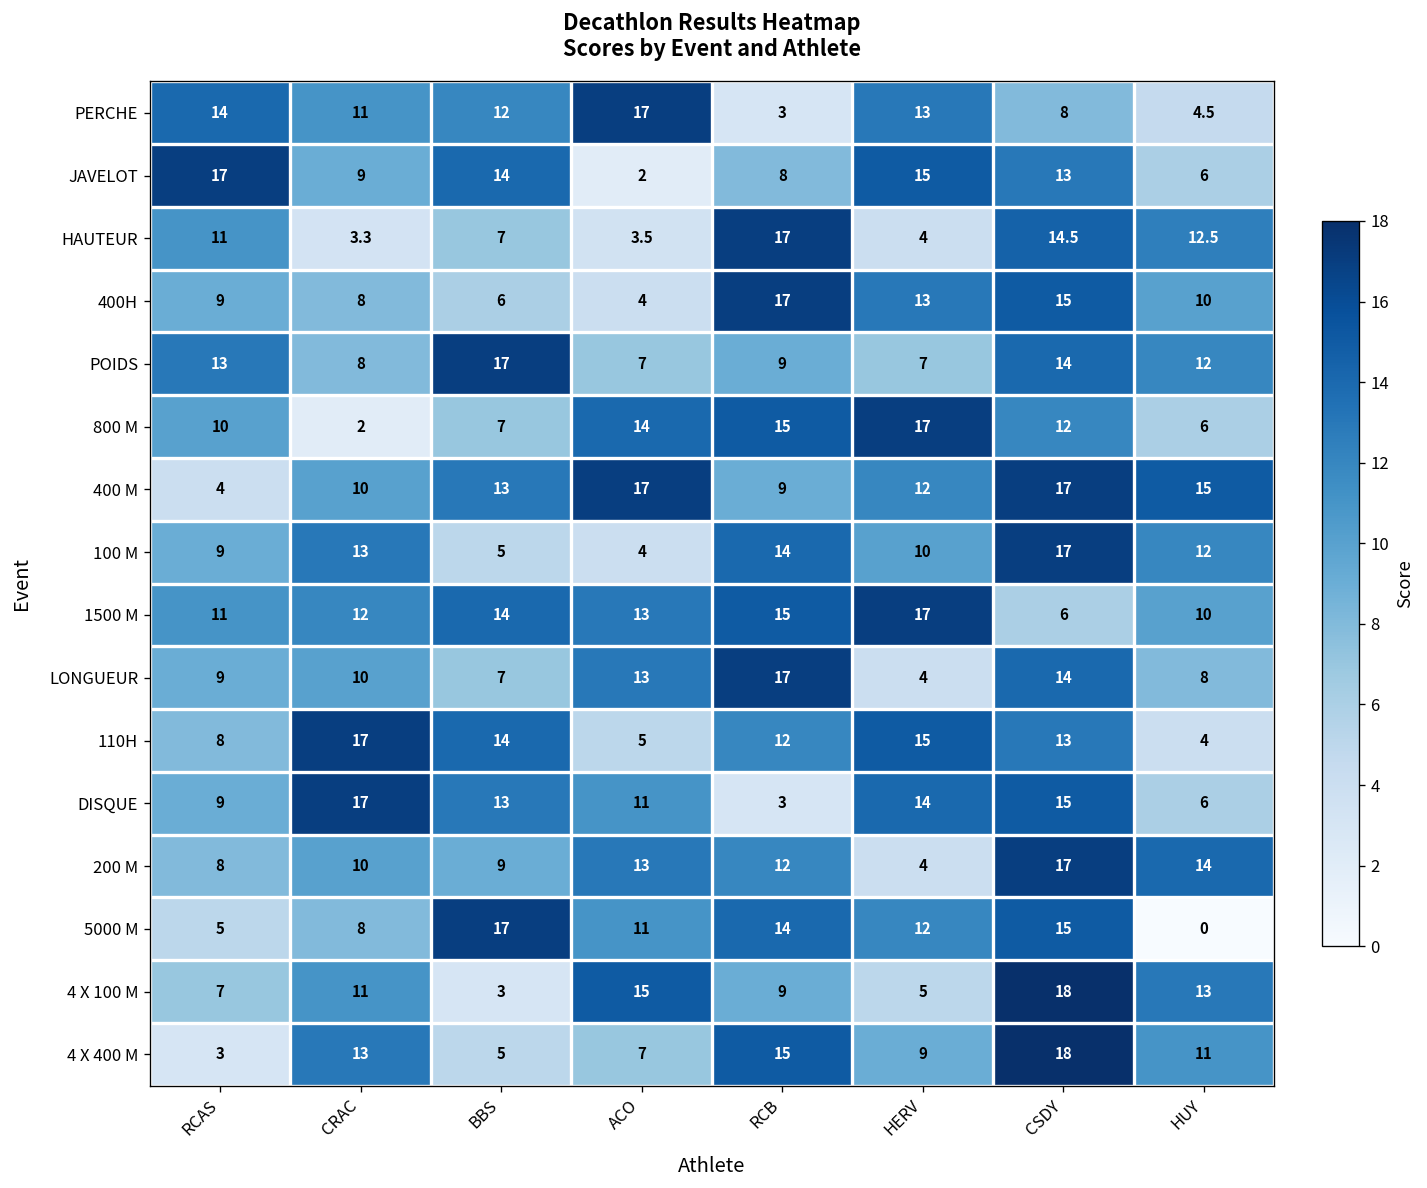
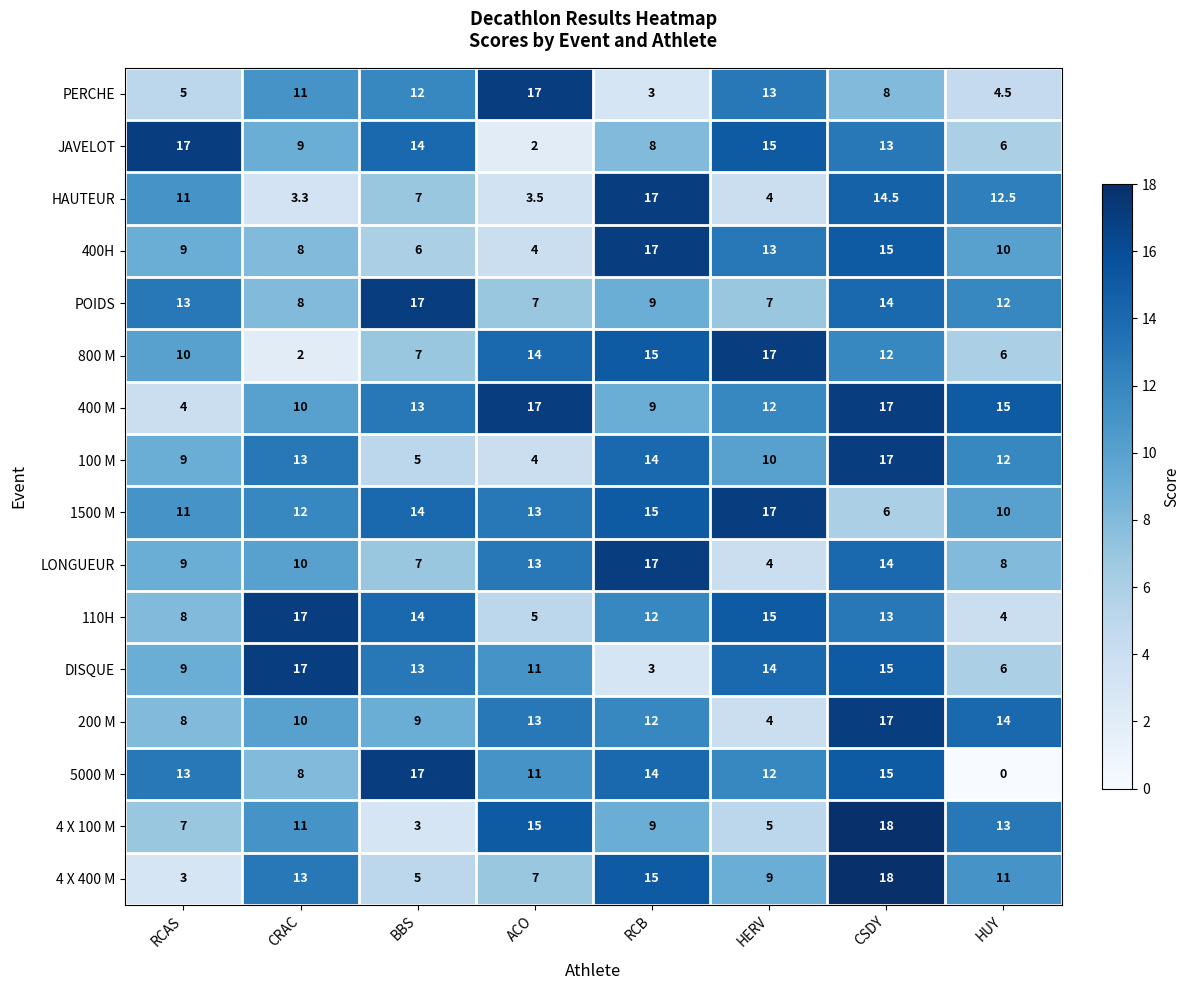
  {
    "PERCHE": {
-     "RCAS": 14,
+     "RCAS": 5,
      "CRAC": 11,
      "BBS": 12,
      "ACO": 17,
      "RCB": 3,
      "HERV": 13,
      "CSDY": 8,
      "HUY": 4.5
    },
    "JAVELOT": {
      "RCAS": 17,
      "CRAC": 9,
      "BBS": 14,
      "ACO": 2,
      "RCB": 8,
      "HERV": 15,
      "CSDY": 13,
      "HUY": 6
    },
    "HAUTEUR": {
      "RCAS": 11,
      "CRAC": 3.3,
      "BBS": 7,
      "ACO": 3.5,
      "RCB": 17,
      "HERV": 4,
      "CSDY": 14.5,
      "HUY": 12.5
    },
    "400H": {
      "RCAS": 9,
      "CRAC": 8,
      "BBS": 6,
      "ACO": 4,
      "RCB": 17,
      "HERV": 13,
      "CSDY": 15,
      "HUY": 10
    },
    "POIDS": {
      "RCAS": 13,
      "CRAC": 8,
      "BBS": 17,
      "ACO": 7,
      "RCB": 9,
      "HERV": 7,
      "CSDY": 14,
      "HUY": 12
    },
    "800 M": {
      "RCAS": 10,
      "CRAC": 2,
      "BBS": 7,
      "ACO": 14,
      "RCB": 15,
      "HERV": 17,
      "CSDY": 12,
      "HUY": 6
    },
    "400 M": {
      "RCAS": 4,
      "CRAC": 10,
      "BBS": 13,
      "ACO": 17,
      "RCB": 9,
      "HERV": 12,
      "CSDY": 17,
      "HUY": 15
    },
    "100 M": {
      "RCAS": 9,
      "CRAC": 13,
      "BBS": 5,
      "ACO": 4,
      "RCB": 14,
      "HERV": 10,
      "CSDY": 17,
      "HUY": 12
    },
    "1500 M": {
      "RCAS": 11,
      "CRAC": 12,
      "BBS": 14,
      "ACO": 13,
      "RCB": 15,
      "HERV": 17,
      "CSDY": 6,
      "HUY": 10
    },
    "LONGUEUR": {
      "RCAS": 9,
      "CRAC": 10,
      "BBS": 7,
      "ACO": 13,
      "RCB": 17,
      "HERV": 4,
      "CSDY": 14,
      "HUY": 8
    },
    "110H": {
      "RCAS": 8,
      "CRAC": 17,
      "BBS": 14,
      "ACO": 5,
      "RCB": 12,
      "HERV": 15,
      "CSDY": 13,
      "HUY": 4
    },
    "DISQUE": {
      "RCAS": 9,
      "CRAC": 17,
      "BBS": 13,
      "ACO": 11,
      "RCB": 3,
      "HERV": 14,
      "CSDY": 15,
      "HUY": 6
    },
    "200 M": {
      "RCAS": 8,
      "CRAC": 10,
      "BBS": 9,
      "ACO": 13,
      "RCB": 12,
      "HERV": 4,
      "CSDY": 17,
      "HUY": 14
    },
    "5000 M": {
-     "RCAS": 5,
+     "RCAS": 13,
      "CRAC": 8,
      "BBS": 17,
      "ACO": 11,
      "RCB": 14,
      "HERV": 12,
      "CSDY": 15,
      "HUY": 0
    },
    "4 X 100 M": {
      "RCAS": 7,
      "CRAC": 11,
      "BBS": 3,
      "ACO": 15,
      "RCB": 9,
      "HERV": 5,
      "CSDY": 18,
      "HUY": 13
    },
    "4 X 400 M": {
      "RCAS": 3,
      "CRAC": 13,
      "BBS": 5,
      "ACO": 7,
      "RCB": 15,
      "HERV": 9,
      "CSDY": 18,
      "HUY": 11
    }
  }
